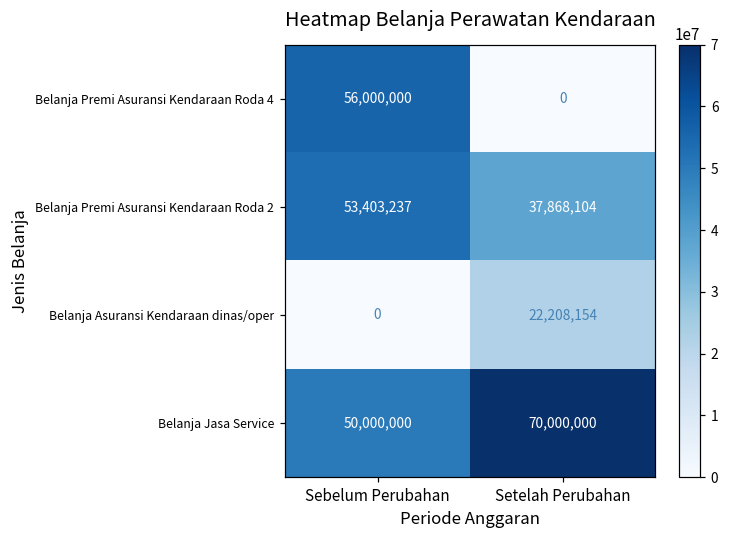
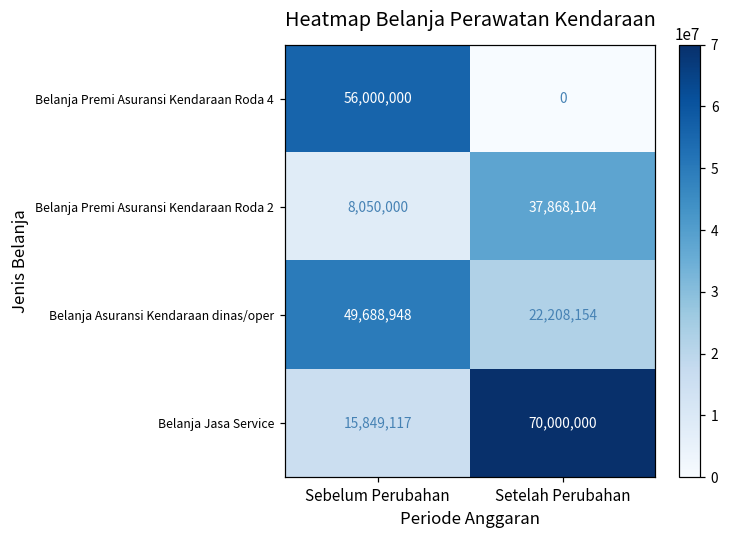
  {
    "Belanja Premi Asuransi Kendaraan Roda 4": {
      "Sebelum Perubahan": "56,000,000",
      "Setelah Perubahan": "0"
    },
    "Belanja Premi Asuransi Kendaraan Roda 2": {
-     "Sebelum Perubahan": "53,403,237",
+     "Sebelum Perubahan": "8,050,000",
      "Setelah Perubahan": "37,868,104"
    },
    "Belanja Asuransi Kendaraan dinas/oper": {
-     "Sebelum Perubahan": "0",
+     "Sebelum Perubahan": "49,688,948",
      "Setelah Perubahan": "22,208,154"
    },
    "Belanja Jasa Service": {
-     "Sebelum Perubahan": "50,000,000",
+     "Sebelum Perubahan": "15,849,117",
      "Setelah Perubahan": "70,000,000"
    }
  }
